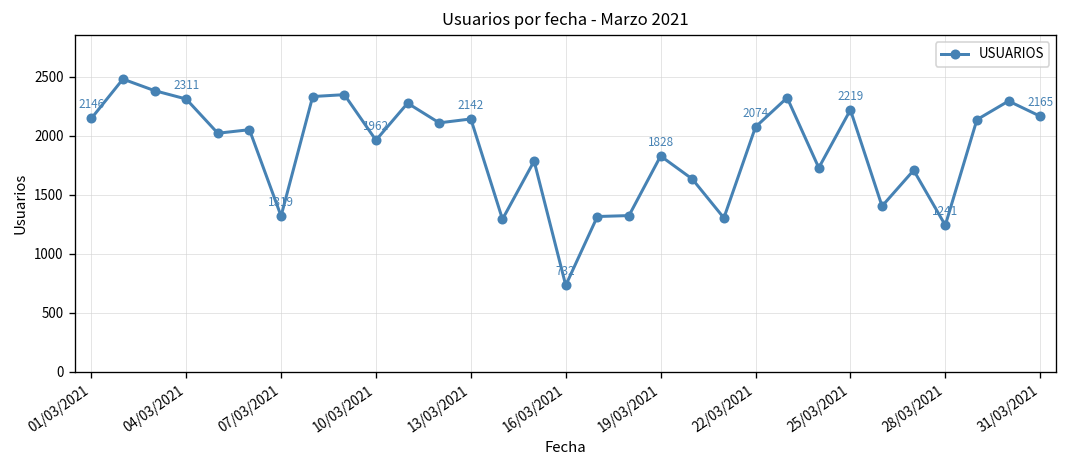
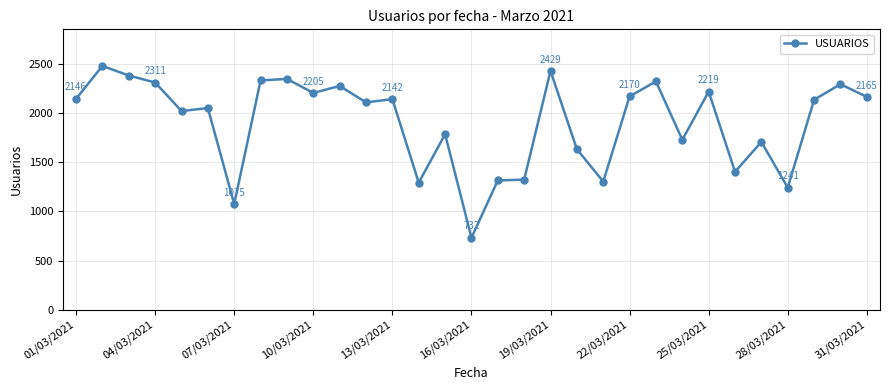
  {
    "01/03/2021": 2146,
    "04/03/2021": 2311,
-   "07/03/2021": 1319,
-   "10/03/2021": 1962,
+   "07/03/2021": 1075,
+   "10/03/2021": 2205,
    "13/03/2021": 2142,
    "16/03/2021": 732,
-   "19/03/2021": 1828,
-   "22/03/2021": 2074,
+   "19/03/2021": 2429,
+   "22/03/2021": 2170,
    "25/03/2021": 2219,
    "28/03/2021": 1241,
    "31/03/2021": 2165
  }
